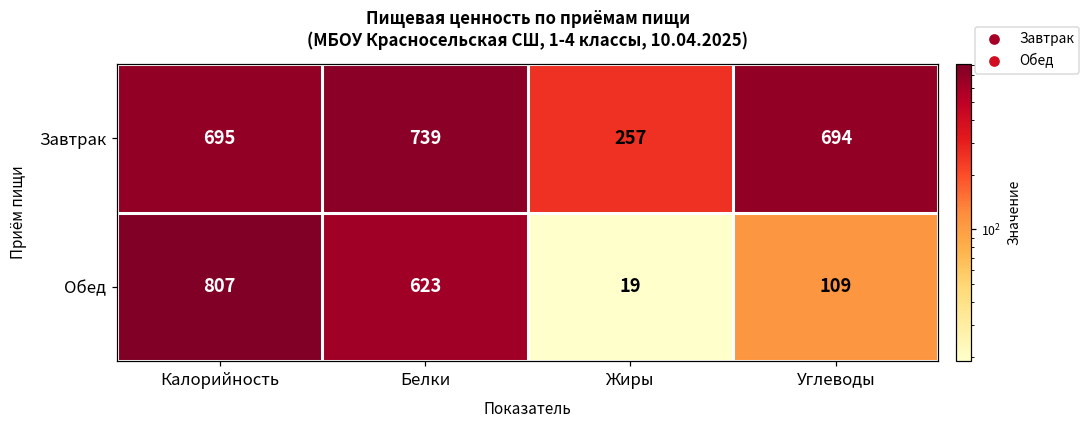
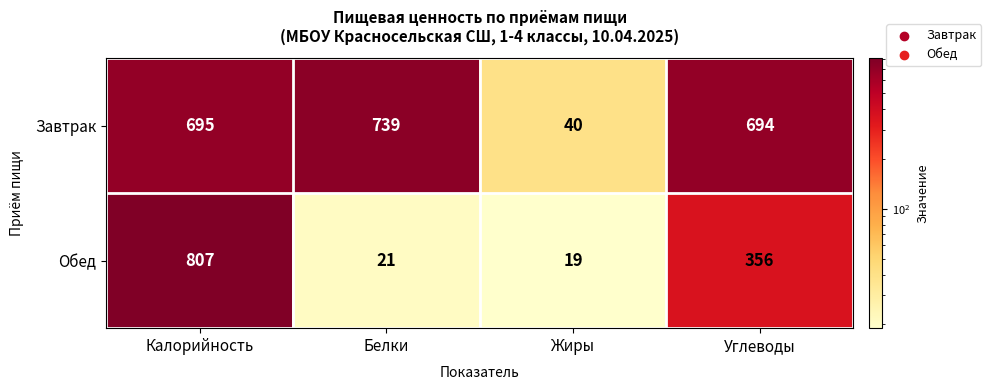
  {
    "Завтрак": {
      "Калорийность": 695,
      "Белки": 739,
-     "Жиры": 257,
+     "Жиры": 40,
      "Углеводы": 694
    },
    "Обед": {
      "Калорийность": 807,
-     "Белки": 623,
+     "Белки": 21,
      "Жиры": 19,
-     "Углеводы": 109
+     "Углеводы": 356
    }
  }
